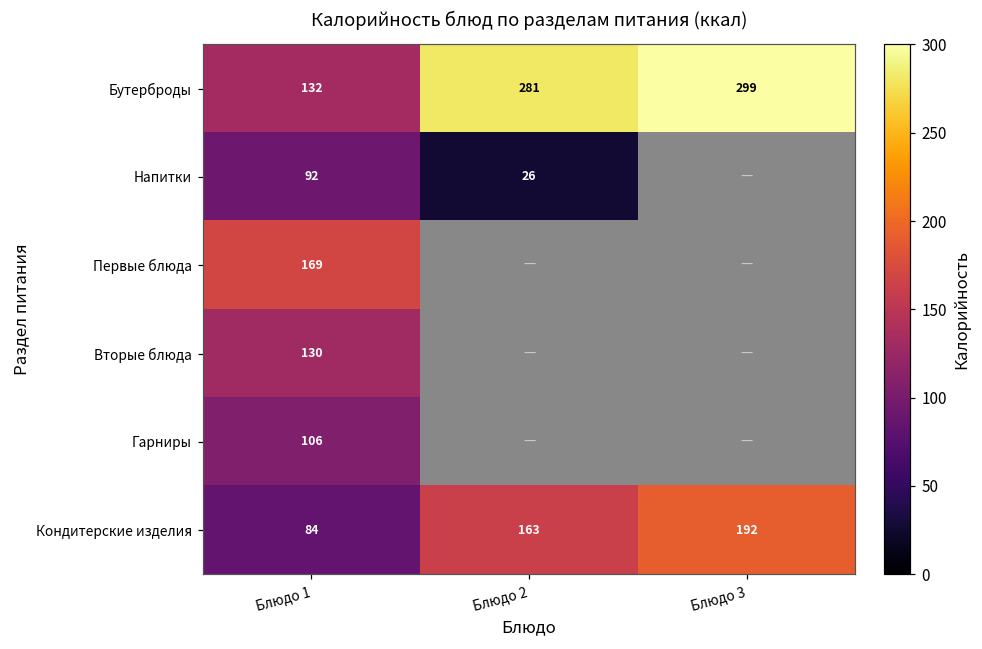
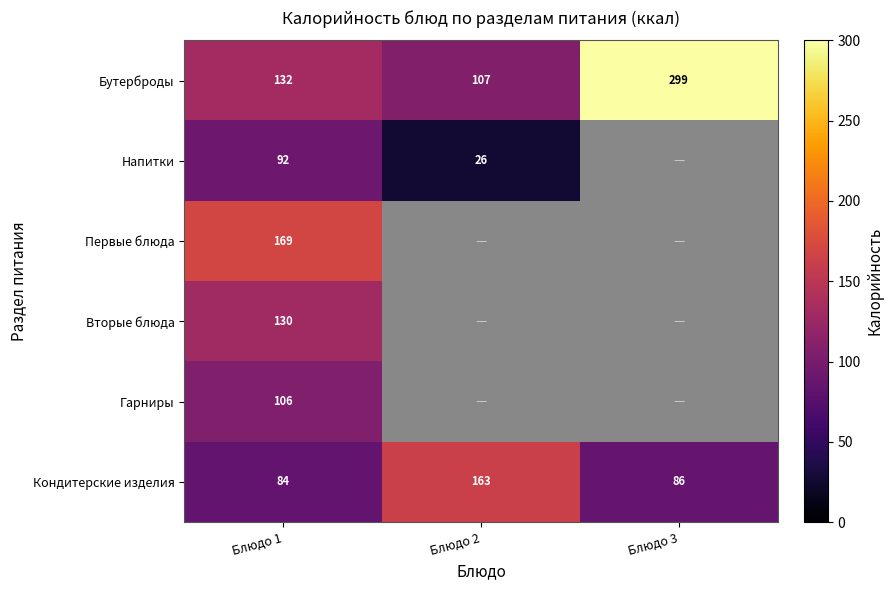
  {
    "Бутерброды": {
      "Блюдо 1": 132,
-     "Блюдо 2": 281,
+     "Блюдо 2": 107,
      "Блюдо 3": 299
    },
    "Напитки": {
      "Блюдо 1": 92,
      "Блюдо 2": 26
    },
    "Первые блюда": {
      "Блюдо 1": 169
    },
    "Вторые блюда": {
      "Блюдо 1": 130
    },
    "Гарниры": {
      "Блюдо 1": 106
    },
    "Кондитерские изделия": {
      "Блюдо 1": 84,
      "Блюдо 2": 163,
-     "Блюдо 3": 192
+     "Блюдо 3": 86
    }
  }
